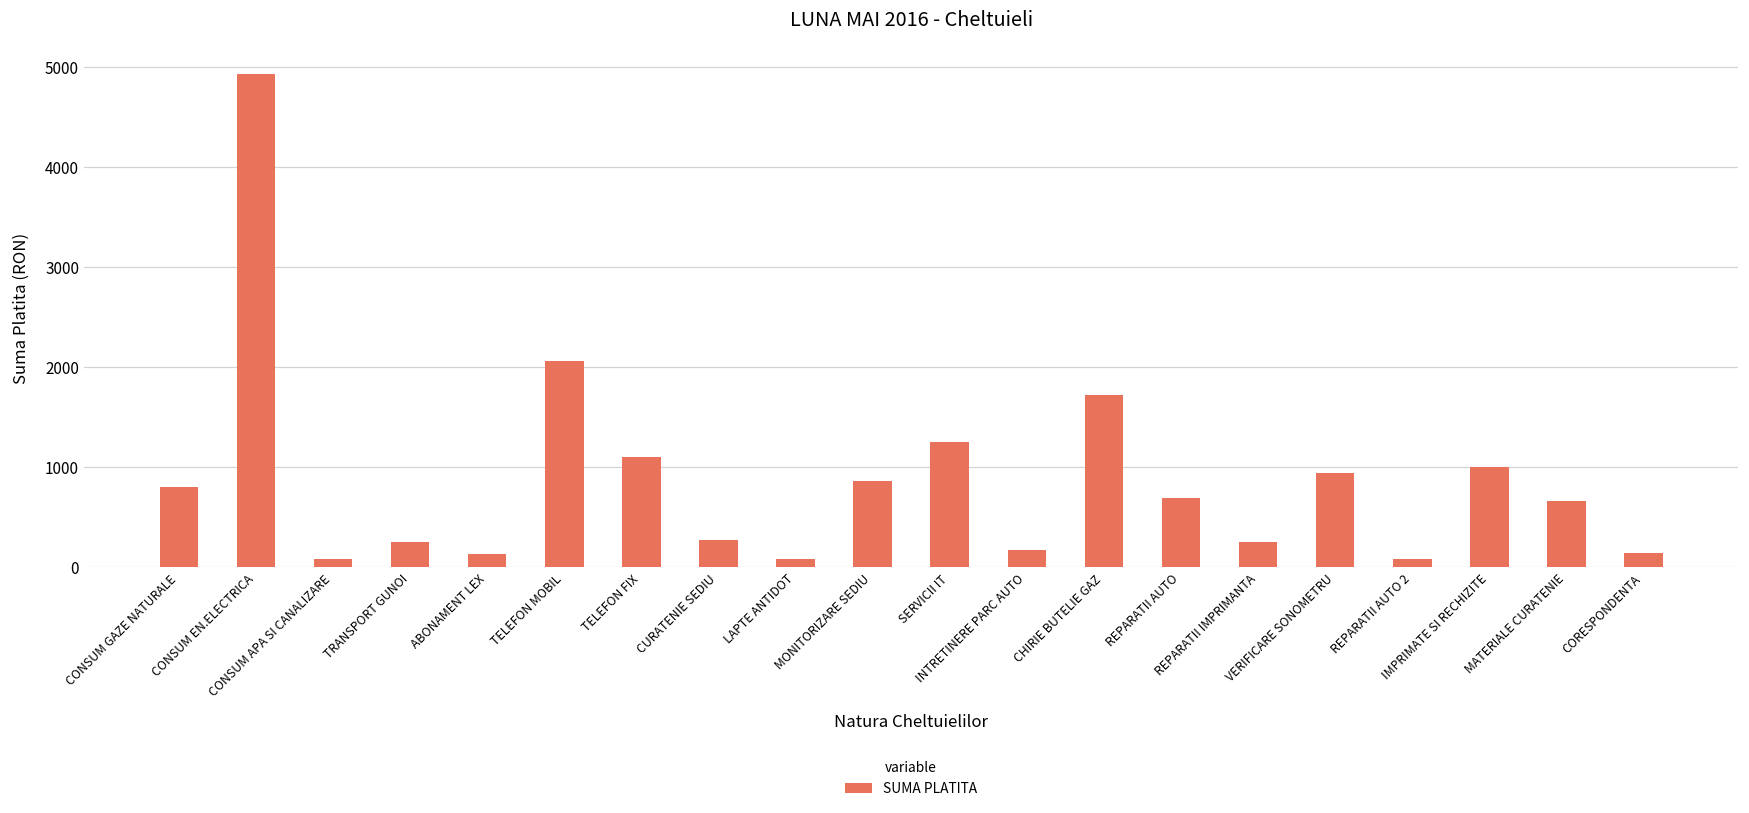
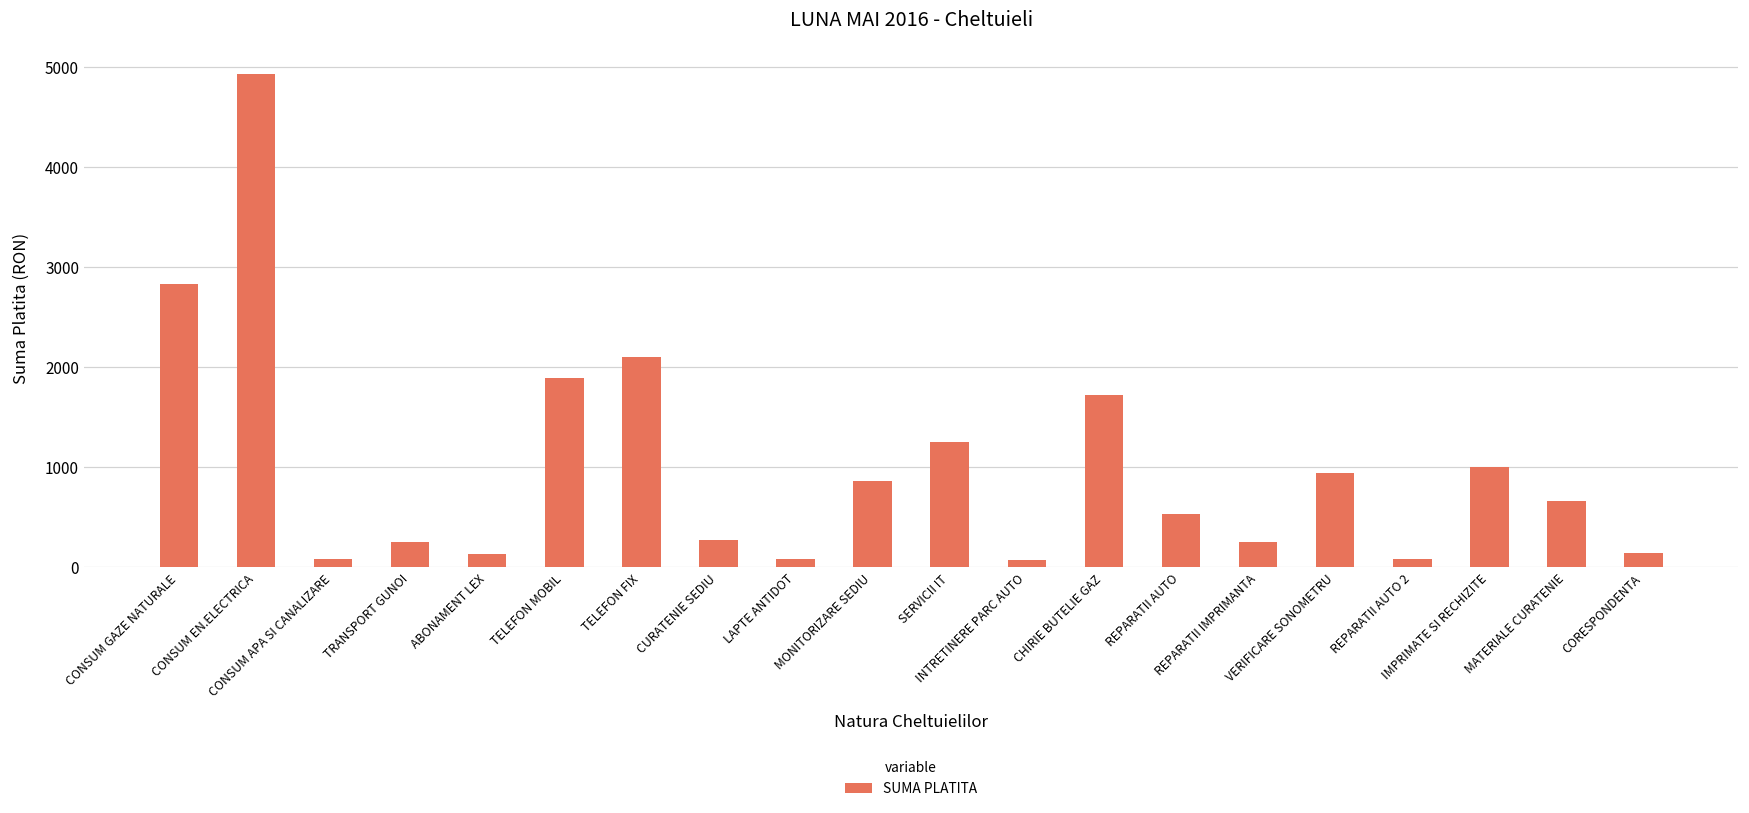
  {
-   "CONSUM GAZE NATURALE": 800,
+   "CONSUM GAZE NATURALE": 2800,
    "CONSUM EN.ELECTRICA": 4900,
    "CONSUM APA SI CANALIZARE": 100,
    "TRANSPORT GUNOI": 200,
    "ABONAMENT LEX": 100,
-   "TELEFON MOBIL": 2100,
-   "TELEFON FIX": 1100,
+   "TELEFON MOBIL": 1900,
+   "TELEFON FIX": 2100,
    "CURATENIE SEDIU": 300,
    "LAPTE ANTIDOT": 100,
    "MONITORIZARE SEDIU": 900,
    "SERVICII IT": 1300,
-   "INTRETINERE PARC AUTO": 200,
+   "INTRETINERE PARC AUTO": 100,
    "CHIRIE BUTELIE GAZ": 1700,
-   "REPARATII AUTO": 700,
+   "REPARATII AUTO": 500,
    "REPARATII IMPRIMANTA": 300,
    "VERIFICARE SONOMETRU": 900,
    "REPARATII AUTO 2": 100,
    "IMPRIMATE SI RECHIZITE": 1000,
    "MATERIALE CURATENIE": 700,
    "CORESPONDENTA": 100
  }
